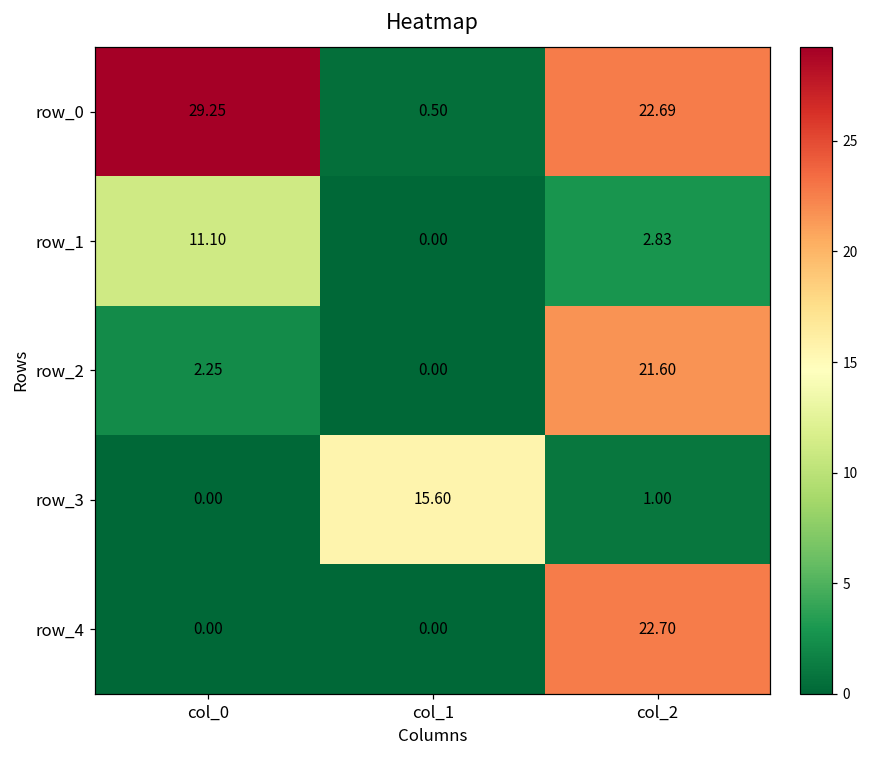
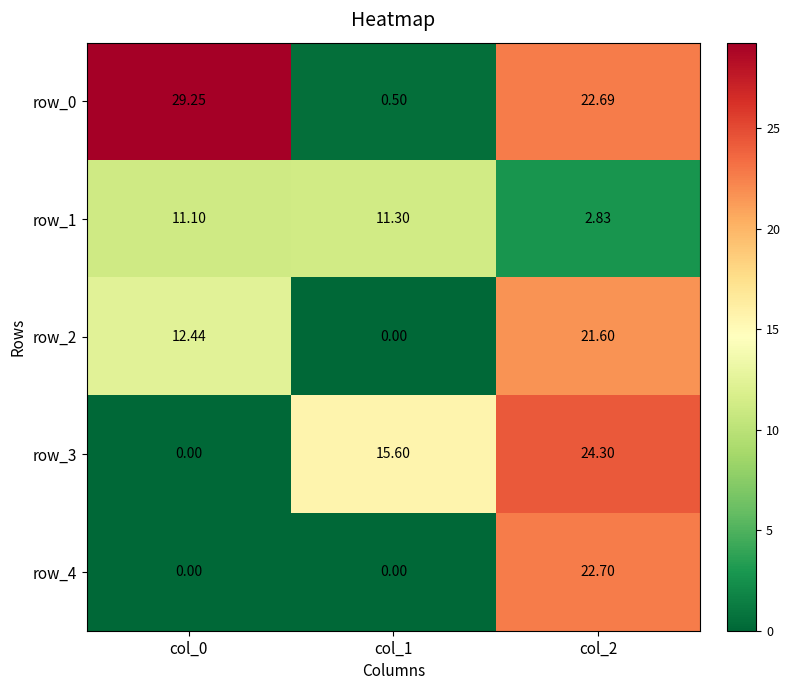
  {
    "row_0": {
      "col_0": 29.25,
      "col_1": 0.50,
      "col_2": 22.69
    },
    "row_1": {
      "col_0": 11.10,
-     "col_1": 0.00,
+     "col_1": 11.30,
      "col_2": 2.83
    },
    "row_2": {
-     "col_0": 2.25,
+     "col_0": 12.44,
      "col_1": 0.00,
      "col_2": 21.60
    },
    "row_3": {
      "col_0": 0.00,
      "col_1": 15.60,
-     "col_2": 1.00
+     "col_2": 24.30
    },
    "row_4": {
      "col_0": 0.00,
      "col_1": 0.00,
      "col_2": 22.70
    }
  }
